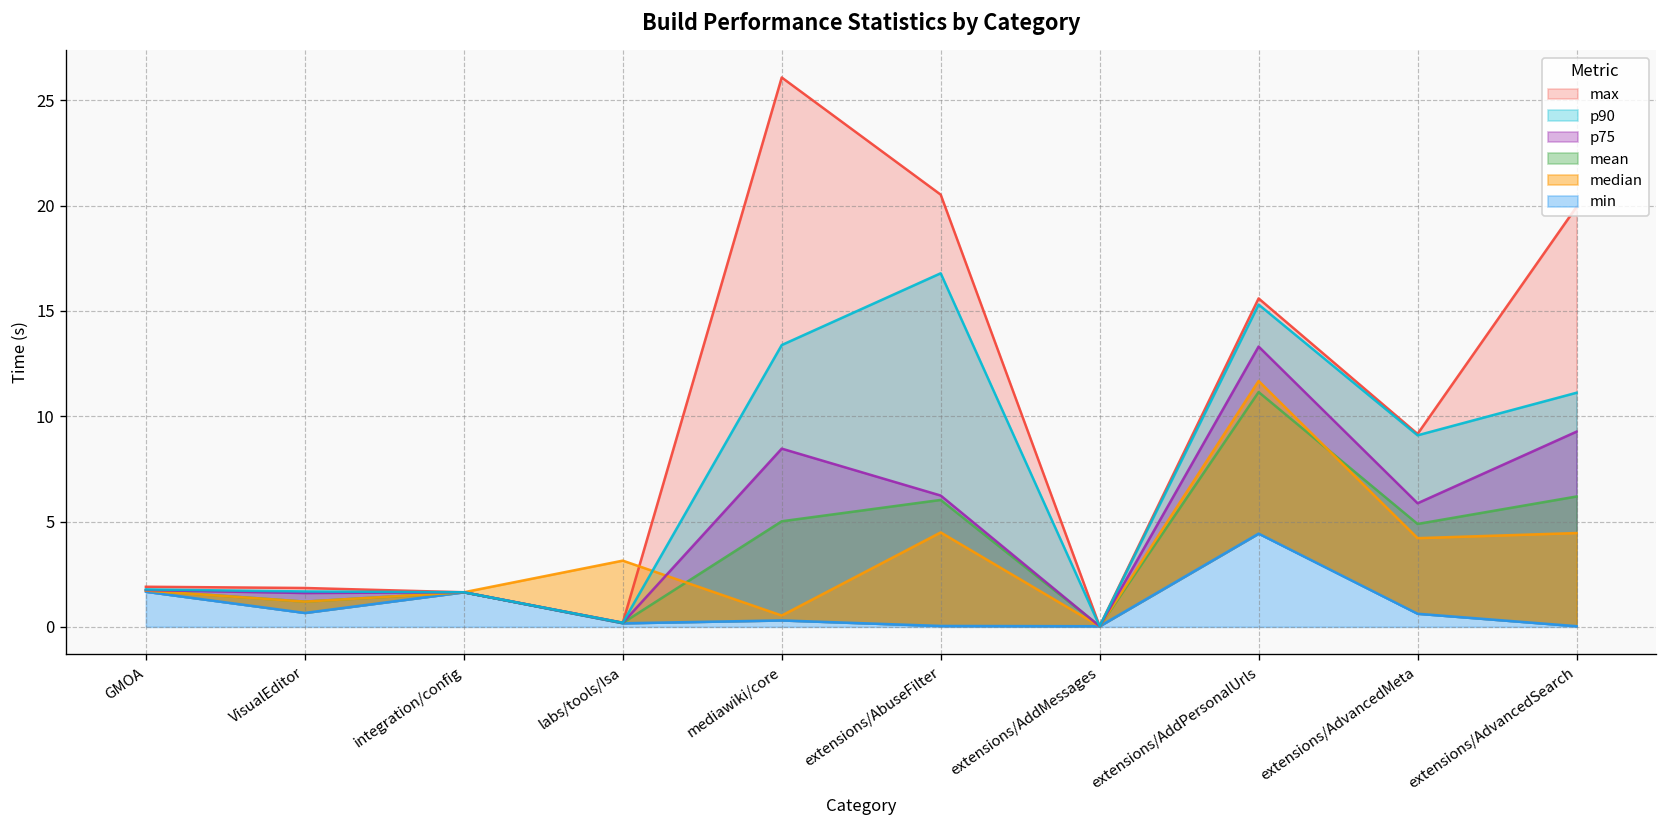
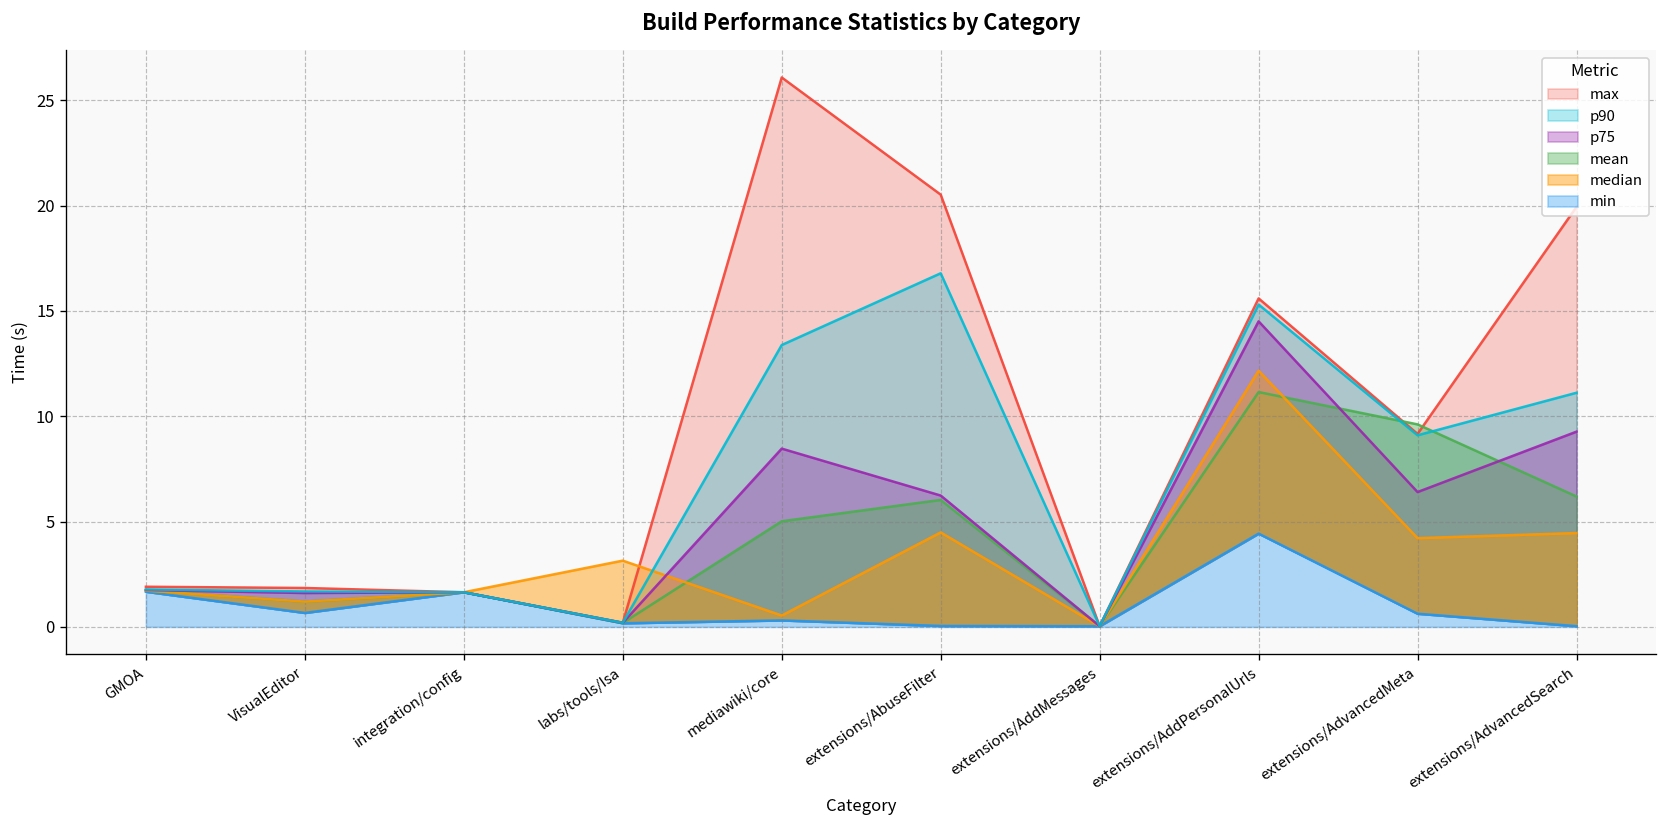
  {
    "max": {
      "VisualEditor": 1.8,
      "mediawiki/core": 26.1,
      "extensions/AbuseFilter": 20.5,
      "extensions/AddPersonalUrls": 15.6
    },
    "mean": {
      "mediawiki/core": 5.0,
      "extensions/AbuseFilter": 6.0,
      "extensions/AddPersonalUrls": 11.1,
-     "extensions/AdvancedMeta": 4.9,
+     "extensions/AdvancedMeta": 9.6,
      "extensions/AdvancedSearch": 6.2
    },
    "median": {
      "labs/tools/Isa": 3.1,
      "mediawiki/core": 0.5,
      "extensions/AbuseFilter": 4.5,
-     "extensions/AddPersonalUrls": 11.7,
+     "extensions/AddPersonalUrls": 12.2,
      "extensions/AdvancedMeta": 4.2,
      "extensions/AdvancedSearch": 4.5
    },
    "p75": {
      "mediawiki/core": 8.5,
      "extensions/AbuseFilter": 6.2,
-     "extensions/AddPersonalUrls": 13.3,
-     "extensions/AdvancedMeta": 5.9,
+     "extensions/AddPersonalUrls": 14.5,
+     "extensions/AdvancedMeta": 6.4,
      "extensions/AdvancedSearch": 9.3
    }
  }
